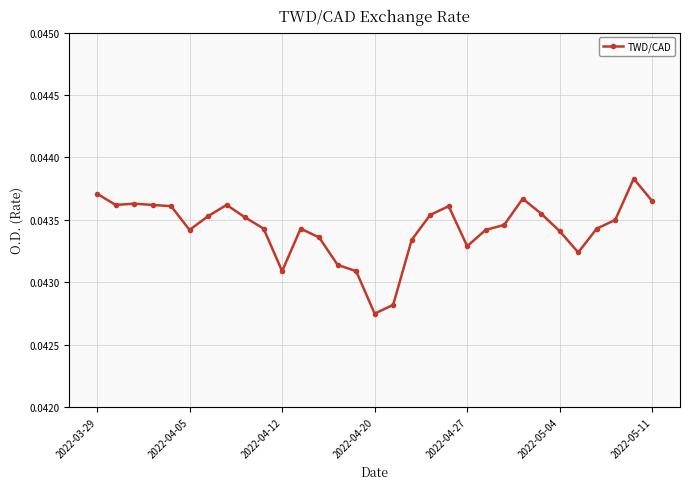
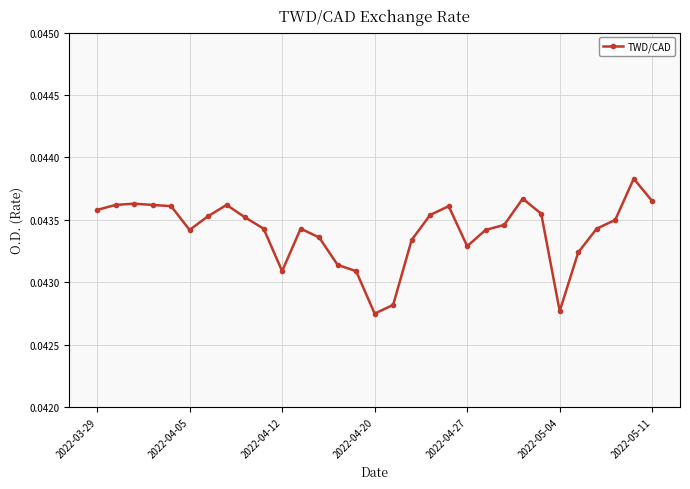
  {
-   "2022-03-29": 0.04371,
+   "2022-03-29": 0.04358,
    "2022-04-05": 0.04342,
    "2022-04-12": 0.04309,
    "2022-04-20": 0.04275,
    "2022-04-27": 0.04329,
-   "2022-05-04": 0.04341,
+   "2022-05-04": 0.04277,
    "2022-05-11": 0.04365
  }
